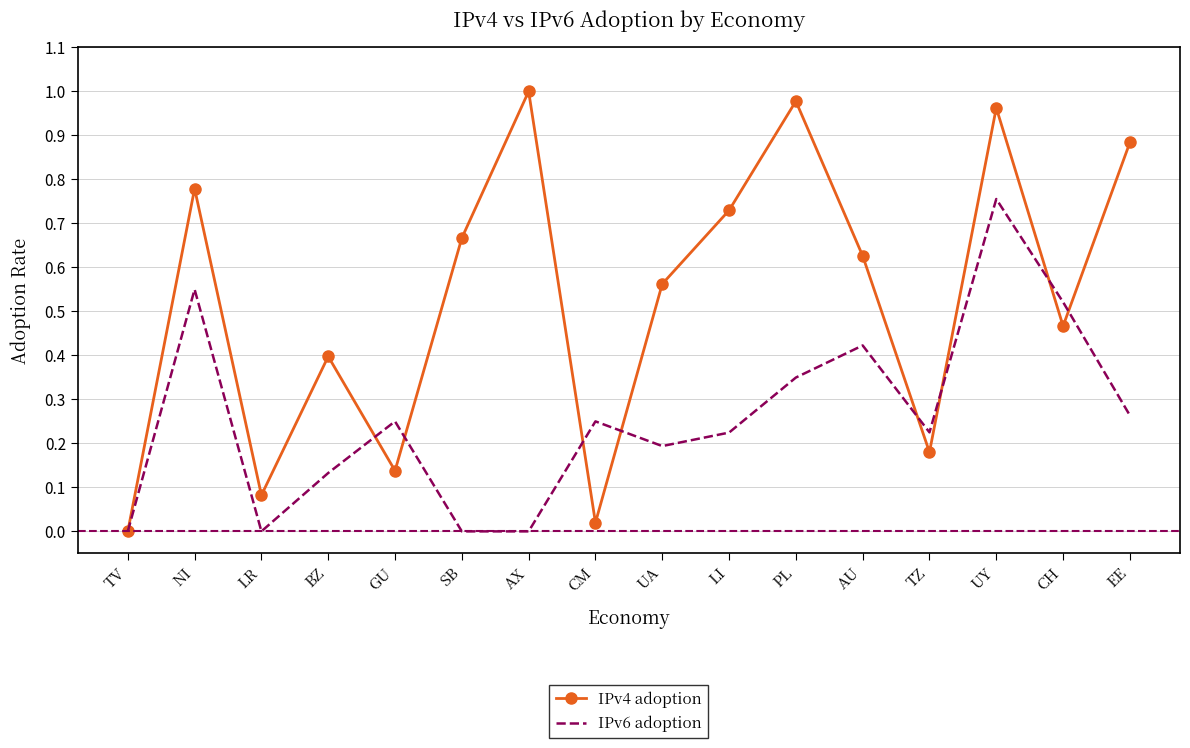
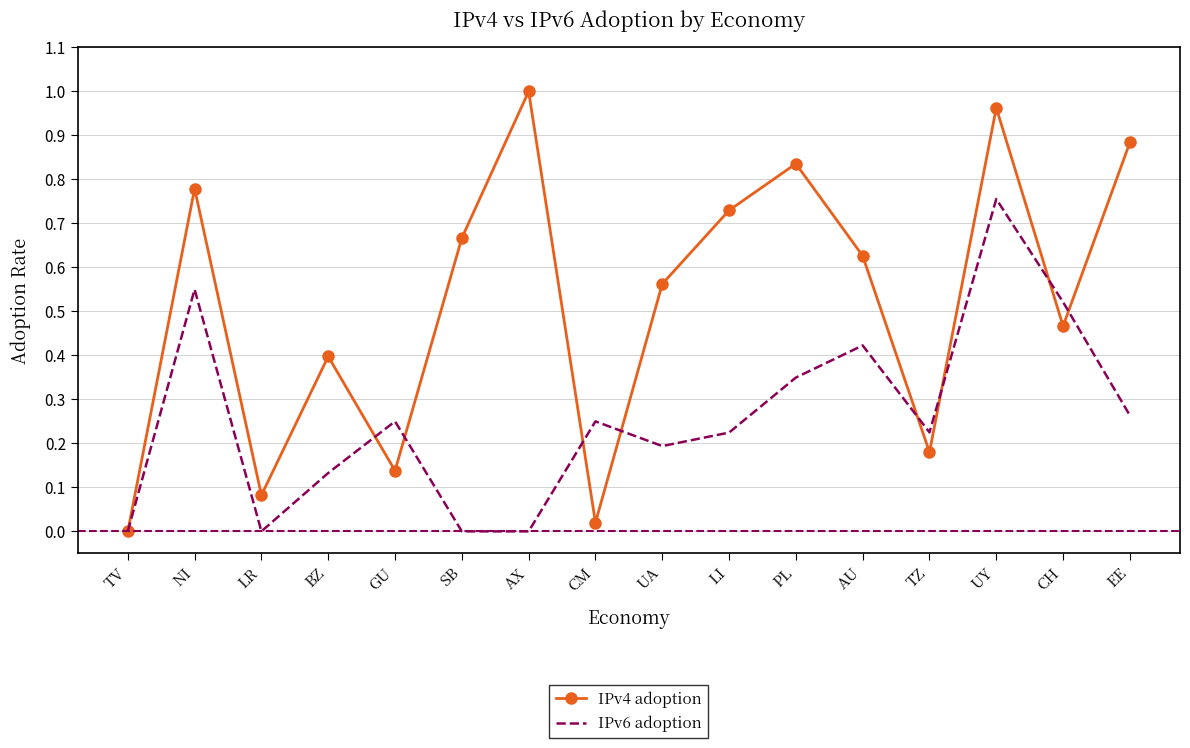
  {
    "IPv4 adoption": {
      "NI": 0.78,
      "LR": 0.08,
      "BZ": 0.40,
      "GU": 0.14,
      "SB": 0.67,
      "AX": 1.00,
      "CM": 0.02,
      "UA": 0.56,
      "LI": 0.73,
-     "PL": 0.98,
+     "PL": 0.84,
      "AU": 0.63,
      "TZ": 0.18,
      "UY": 0.96,
      "CH": 0.47,
      "EE": 0.88
    },
    "IPv6 adoption": {
      "NI": 0.55,
      "LR": 0.00,
      "BZ": 0.13,
      "GU": 0.25,
      "SB": 0.00,
      "AX": 0.00,
      "CM": 0.25,
      "UA": 0.19,
      "LI": 0.22,
      "PL": 0.35,
      "AU": 0.42,
      "TZ": 0.23,
      "UY": 0.76,
      "CH": 0.52,
      "EE": 0.26
    }
  }
